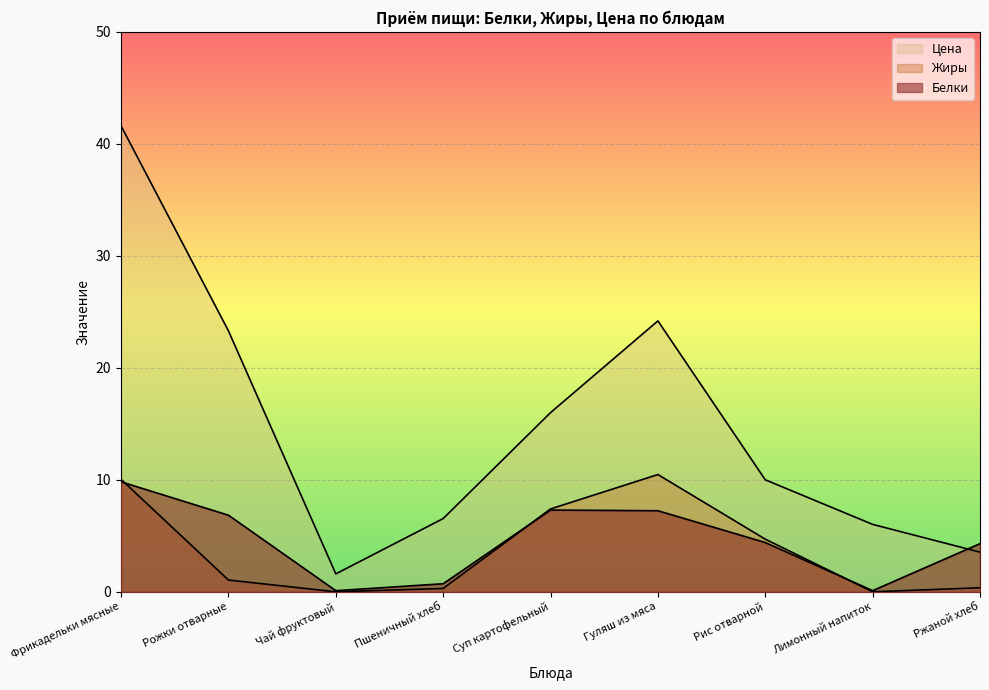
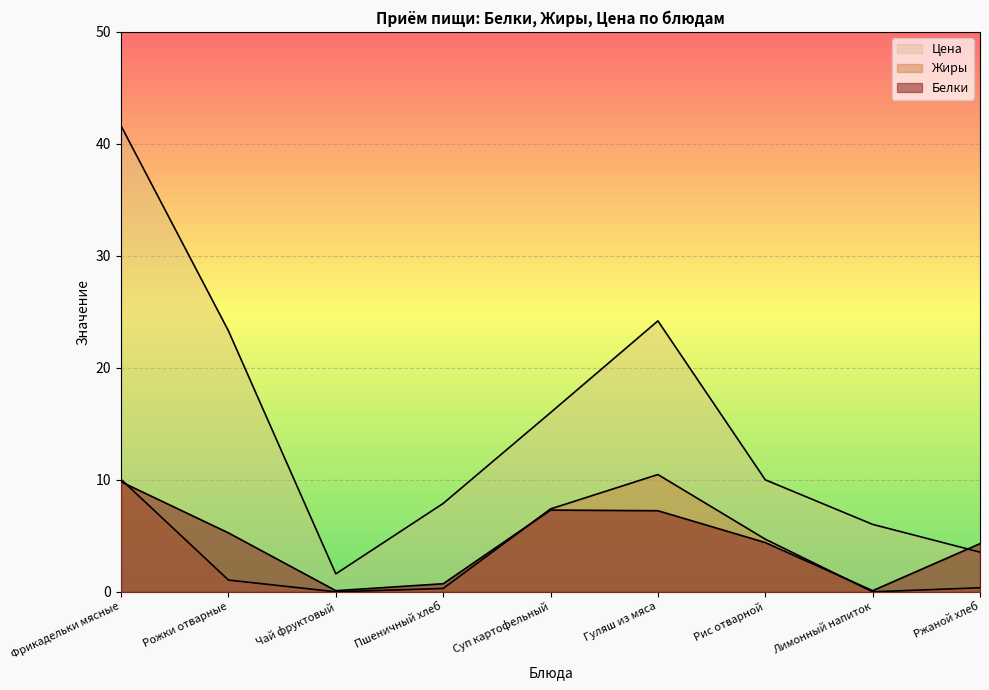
  {
    "Цена": {
      "Фрикадельки мясные": 41.6,
      "Рожки отварные": 23.3,
      "Чай фруктовый": 1.6,
-     "Пшеничный хлеб": 6.5,
+     "Пшеничный хлеб": 7.9,
      "Суп картофельный": 16.0,
      "Гуляш из мяса": 24.2,
      "Рис отварной": 10.0,
      "Лимонный напиток": 6.0,
      "Ржаной хлеб": 3.5
    },
    "Жиры": {
      "Рожки отварные": 1.1,
      "Пшеничный хлеб": 0.3,
      "Гуляш из мяса": 10.5,
      "Рис отварной": 4.7,
      "Ржаной хлеб": 0.4
    },
    "Белки": {
-     "Рожки отварные": 6.8,
+     "Рожки отварные": 5.3,
      "Пшеничный хлеб": 0.7,
      "Гуляш из мяса": 7.2,
      "Рис отварной": 4.4,
      "Ржаной хлеб": 4.3
    }
  }
